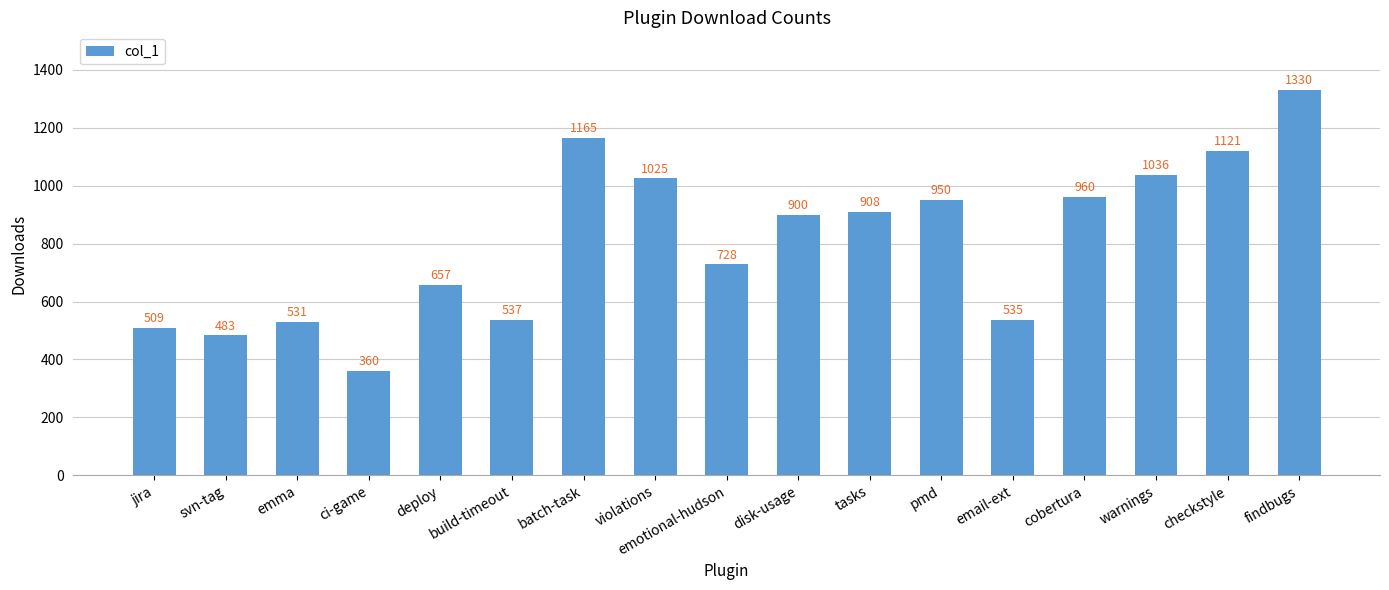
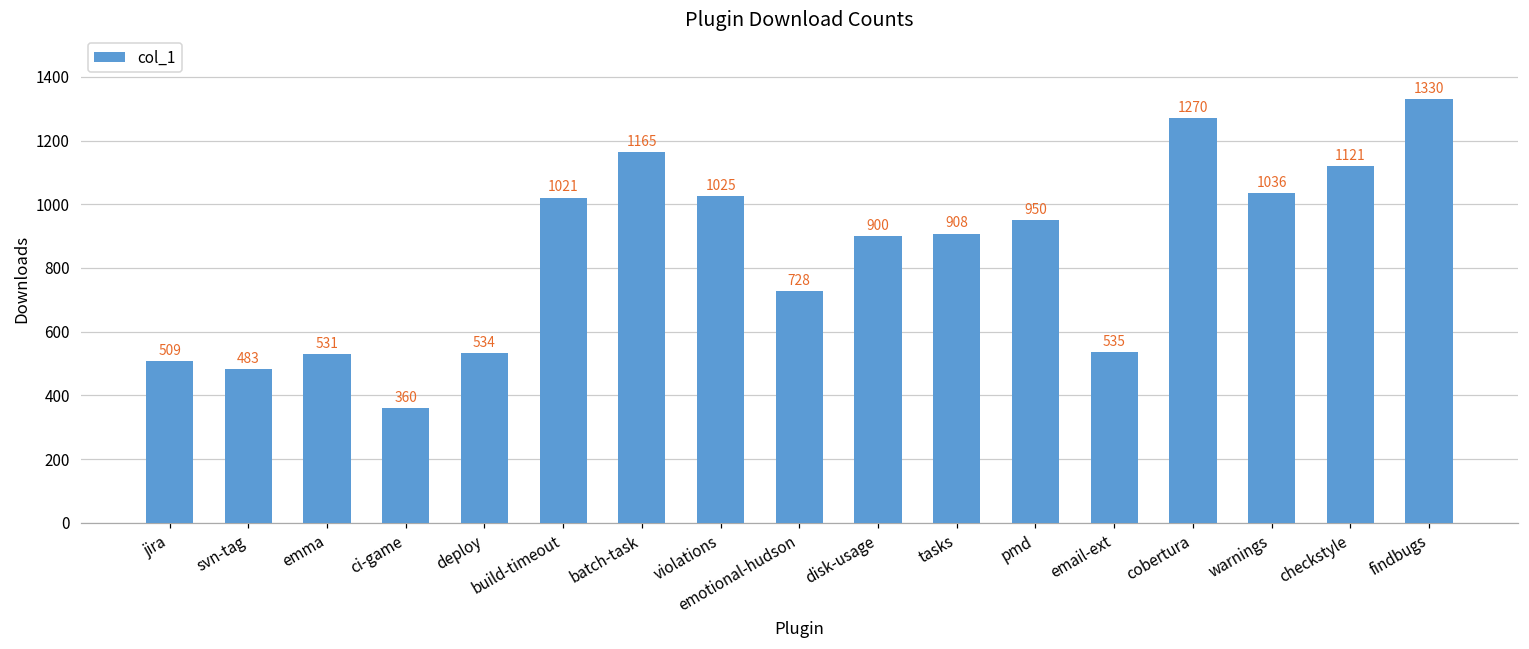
  {
    "jira": 509,
    "svn-tag": 483,
    "emma": 531,
    "ci-game": 360,
-   "deploy": 657,
-   "build-timeout": 537,
+   "deploy": 534,
+   "build-timeout": 1021,
    "batch-task": 1165,
    "violations": 1025,
    "emotional-hudson": 728,
    "disk-usage": 900,
    "tasks": 908,
    "pmd": 950,
    "email-ext": 535,
-   "cobertura": 960,
+   "cobertura": 1270,
    "warnings": 1036,
    "checkstyle": 1121,
    "findbugs": 1330
  }
